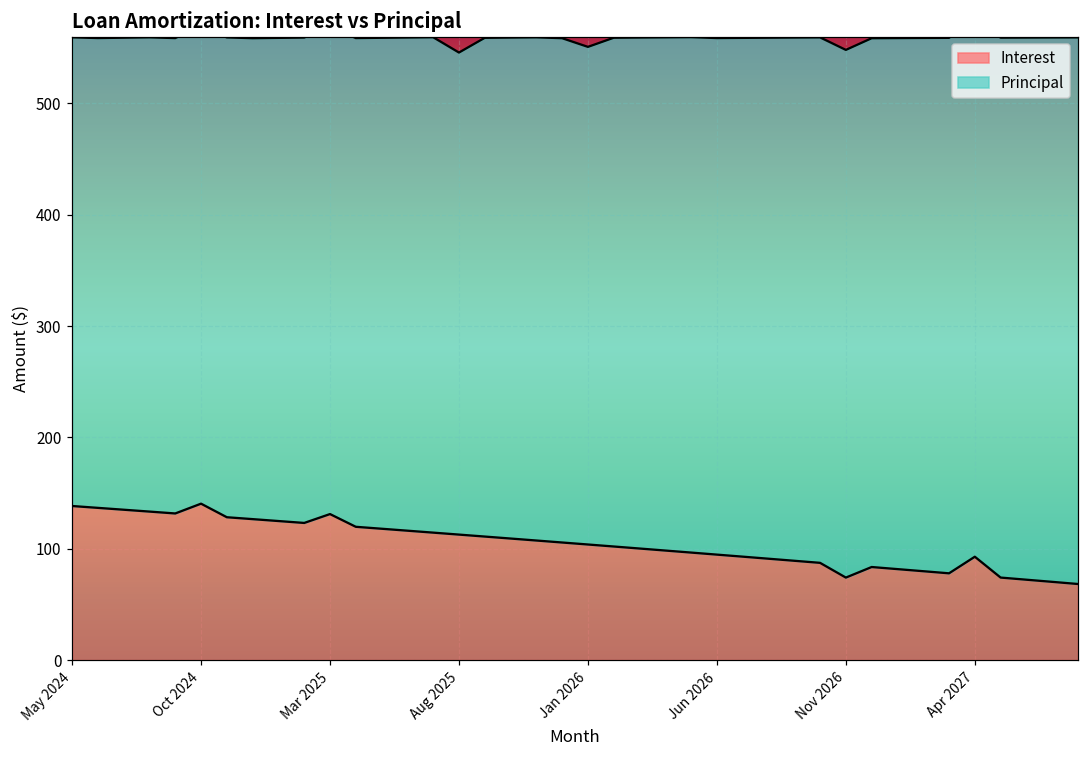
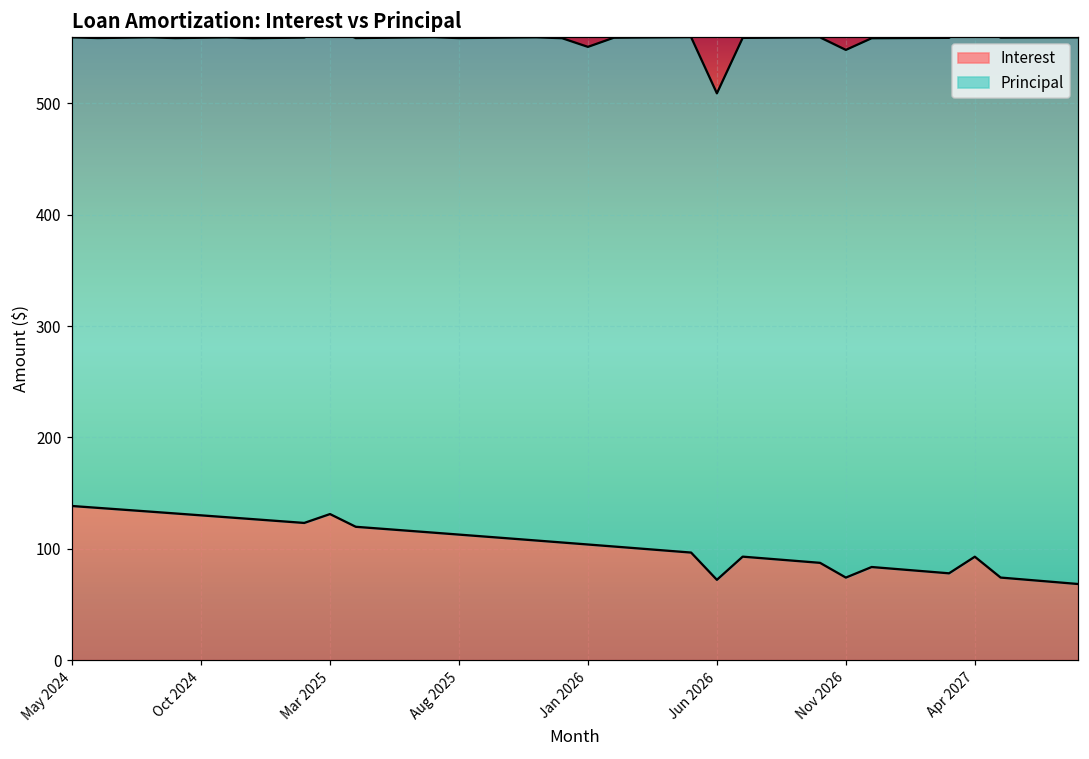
  {
    "Interest": {
      "May 2024": 138,
-     "Oct 2024": 141,
+     "Oct 2024": 130,
      "Mar 2025": 131,
      "Aug 2025": 113,
      "Jan 2026": 104,
-     "Jun 2026": 95,
+     "Jun 2026": 72,
      "Nov 2026": 74,
      "Apr 2027": 93
    },
    "Principal": {
      "May 2024": 421,
-     "Aug 2025": 433,
+     "Aug 2025": 446,
      "Jan 2026": 447,
-     "Jun 2026": 464,
+     "Jun 2026": 437,
      "Nov 2026": 474
    }
  }
